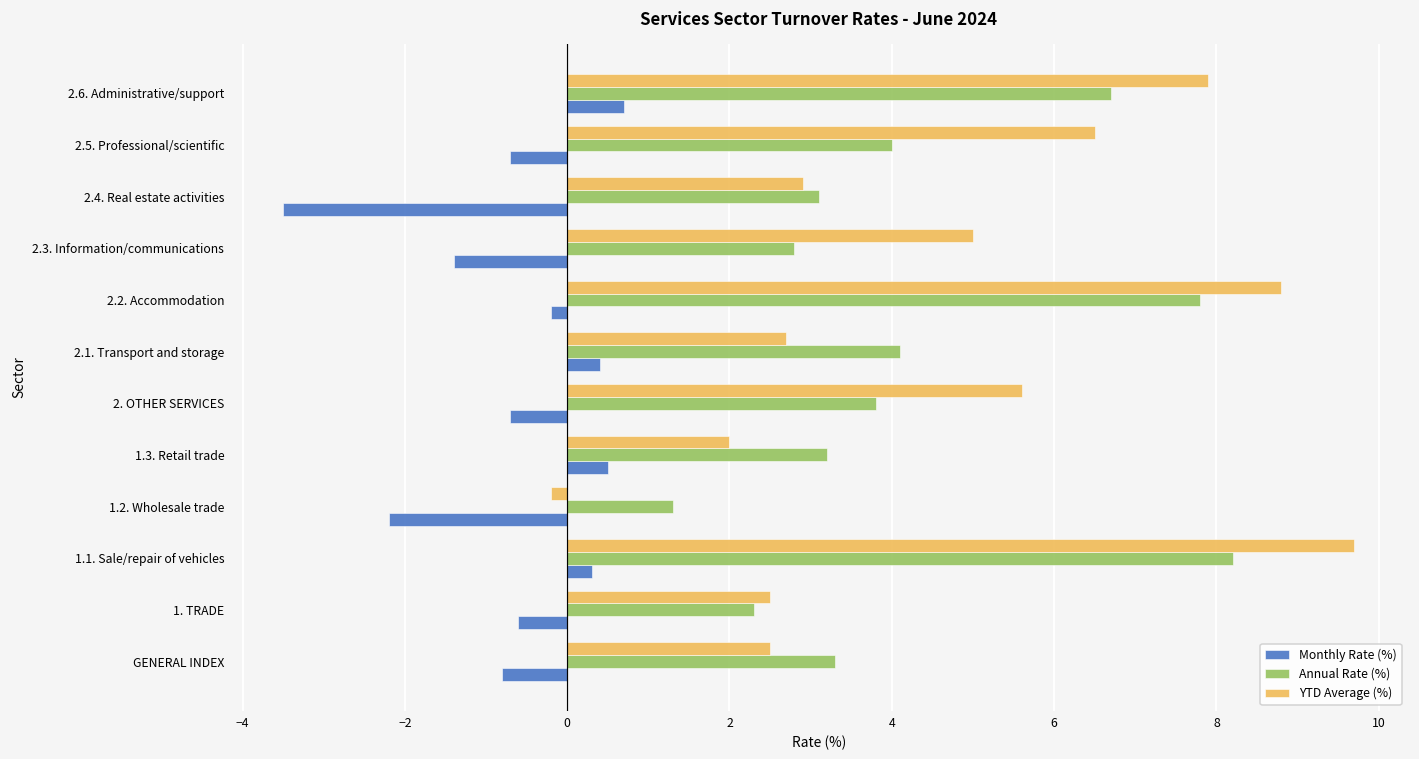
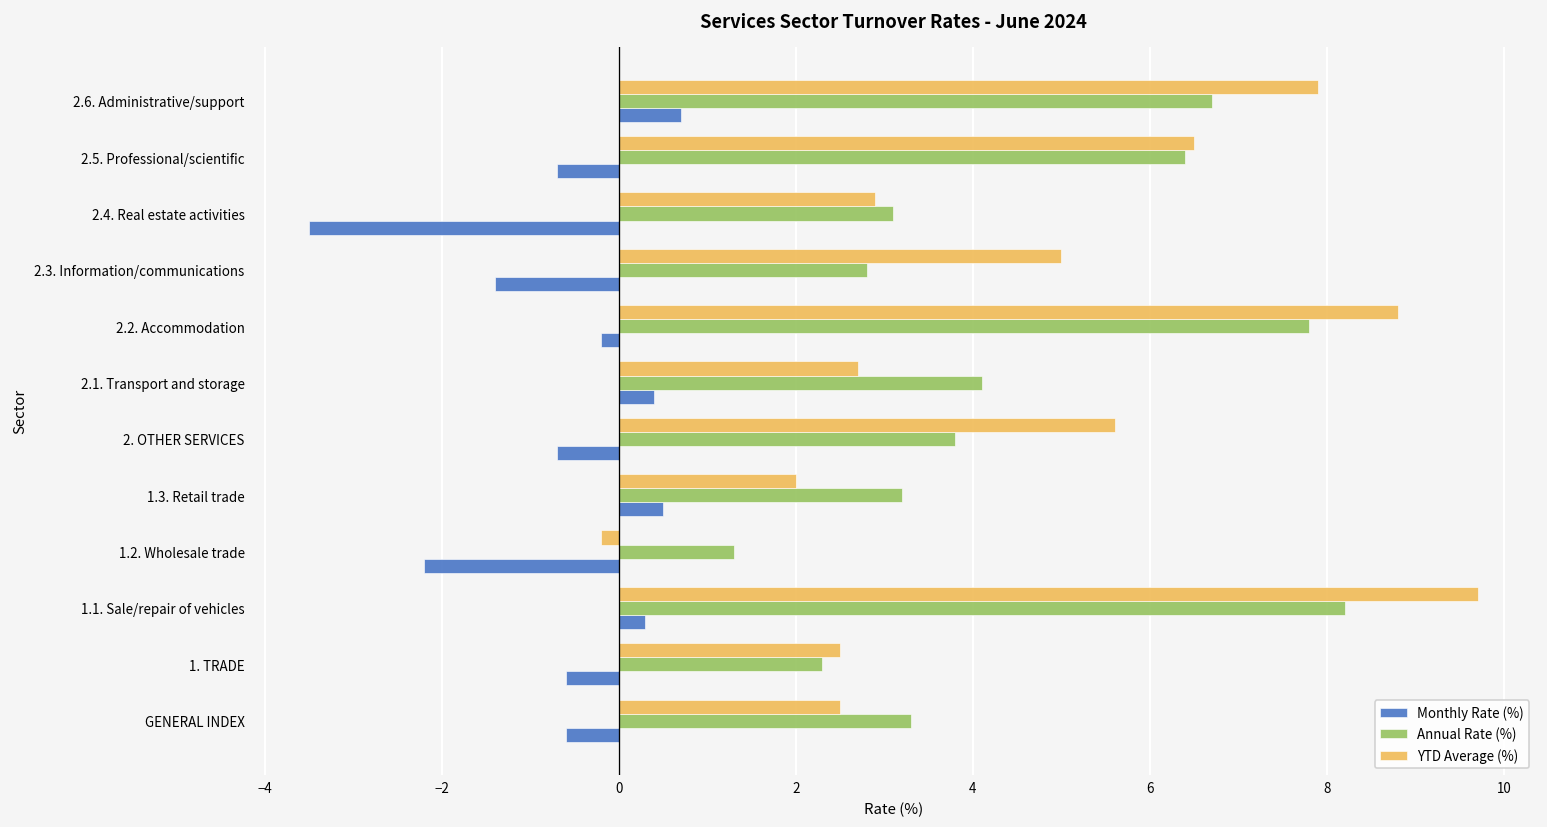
  {
    "Monthly Rate (%)": {
      "2.6. Administrative/support": 0.7,
      "2.5. Professional/scientific": -0.7,
      "2.4. Real estate activities": -3.5,
      "2.3. Information/communications": -1.4,
      "2.2. Accommodation": -0.2,
      "2.1. Transport and storage": 0.4,
      "2. OTHER SERVICES": -0.7,
      "1.3. Retail trade": 0.5,
      "1.2. Wholesale trade": -2.2,
      "1.1. Sale/repair of vehicles": 0.3,
      "1. TRADE": -0.6,
-     "GENERAL INDEX": -0.8
+     "GENERAL INDEX": -0.6
    },
    "Annual Rate (%)": {
      "2.6. Administrative/support": 6.7,
-     "2.5. Professional/scientific": 4.0,
+     "2.5. Professional/scientific": 6.4,
      "2.4. Real estate activities": 3.1,
      "2.3. Information/communications": 2.8,
      "2.2. Accommodation": 7.8,
      "2.1. Transport and storage": 4.1,
      "2. OTHER SERVICES": 3.8,
      "1.3. Retail trade": 3.2,
      "1.2. Wholesale trade": 1.3,
      "1.1. Sale/repair of vehicles": 8.2,
      "1. TRADE": 2.3,
      "GENERAL INDEX": 3.3
    },
    "YTD Average (%)": {
      "2.6. Administrative/support": 7.9,
      "2.5. Professional/scientific": 6.5,
      "2.4. Real estate activities": 2.9,
      "2.3. Information/communications": 5.0,
      "2.2. Accommodation": 8.8,
      "2.1. Transport and storage": 2.7,
      "2. OTHER SERVICES": 5.6,
      "1.3. Retail trade": 2.0,
      "1.2. Wholesale trade": -0.2,
      "1.1. Sale/repair of vehicles": 9.7,
      "1. TRADE": 2.5,
      "GENERAL INDEX": 2.5
    }
  }
